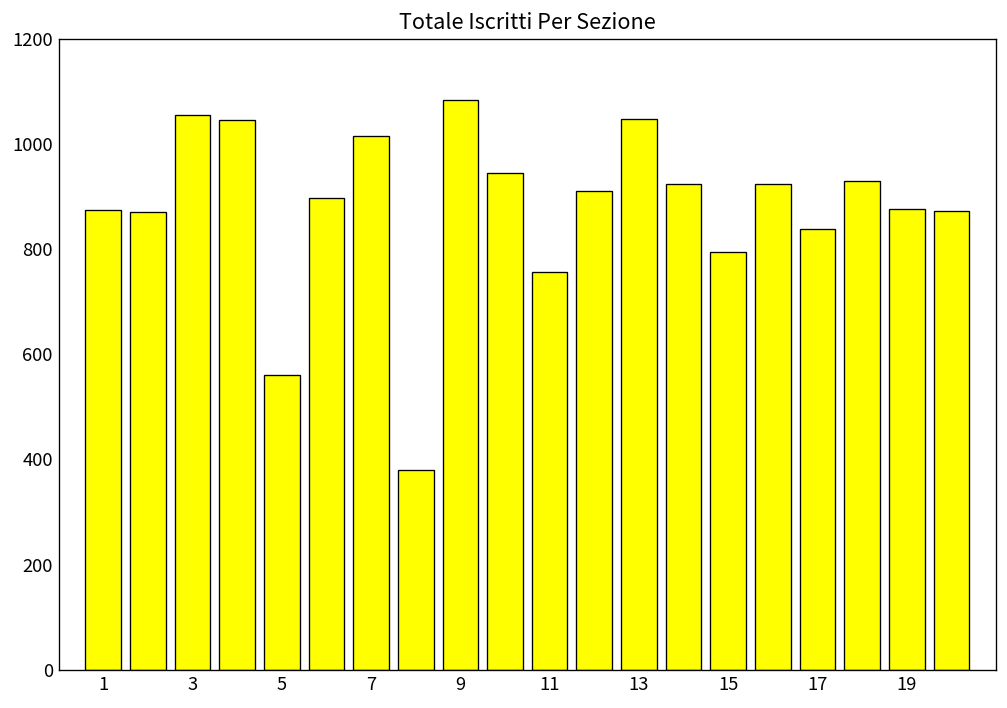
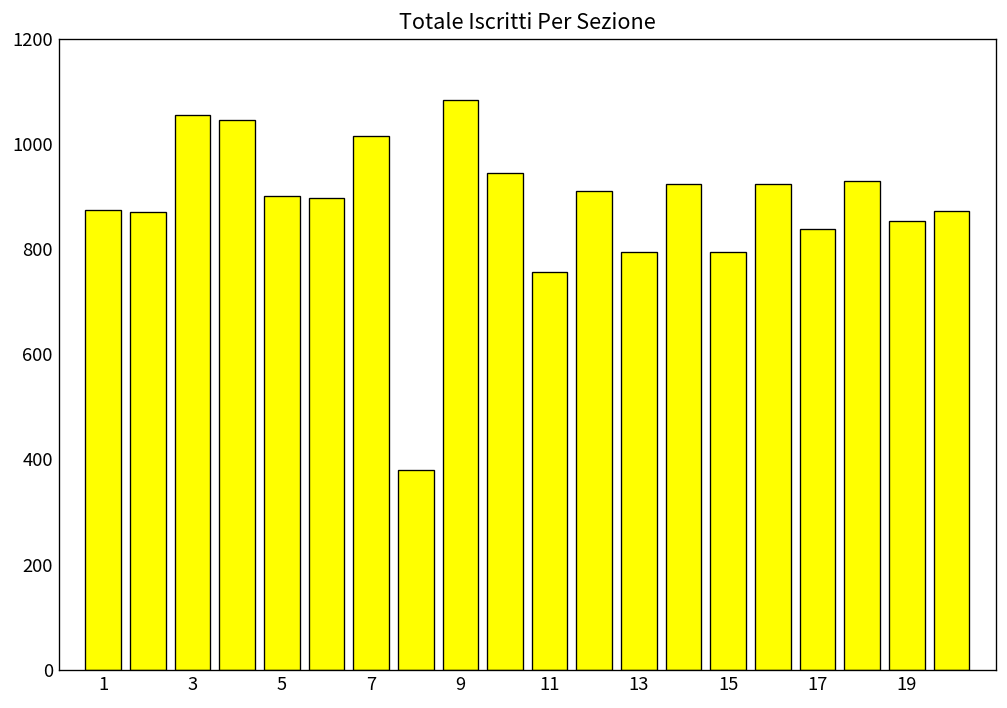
  {
    "1": 880,
    "3": 1060,
-   "5": 560,
+   "5": 900,
    "7": 1020,
    "9": 1080,
    "11": 760,
-   "13": 1050,
+   "13": 800,
    "15": 790,
    "17": 840,
-   "19": 880
+   "19": 850
  }
